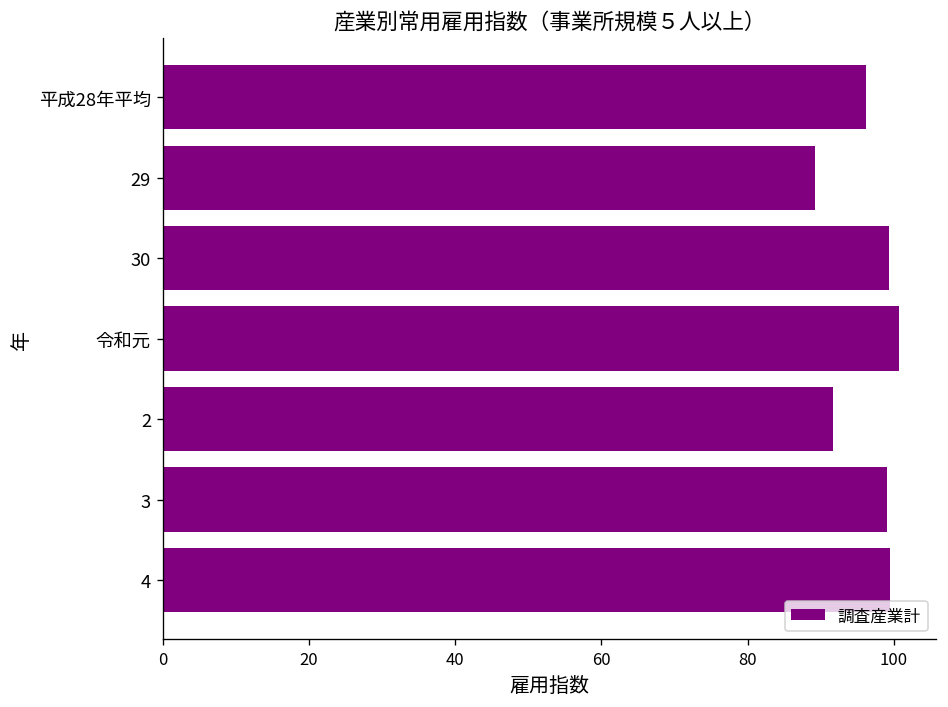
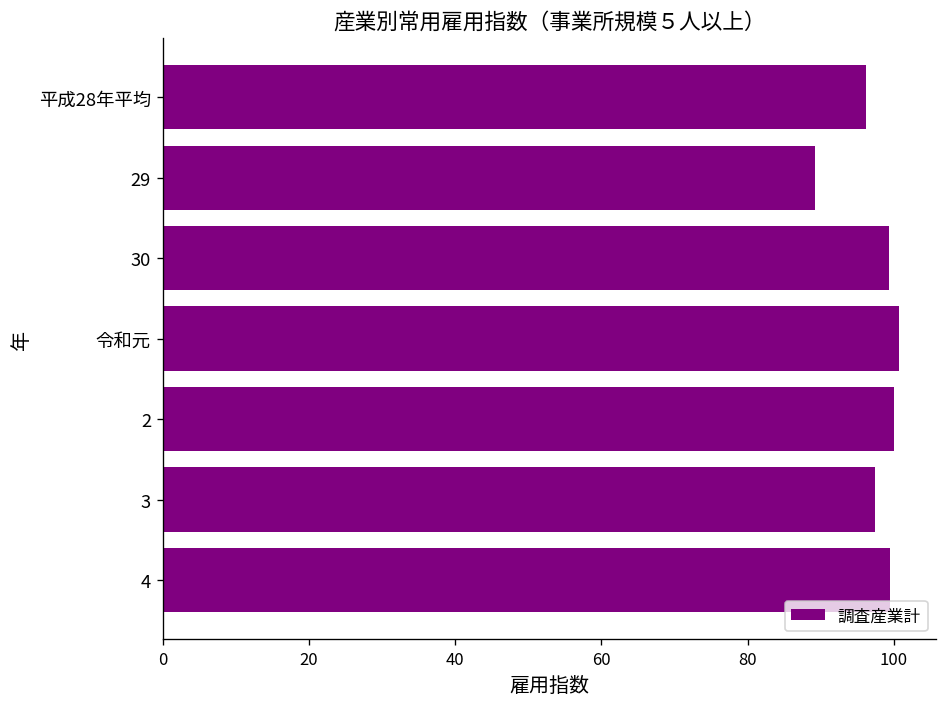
  {
    "平成28年平均": 96,
    "29": 89,
    "30": 99,
    "令和元": 101,
-   "2": 92,
-   "3": 99,
+   "2": 100,
+   "3": 97,
    "4": 100
  }
